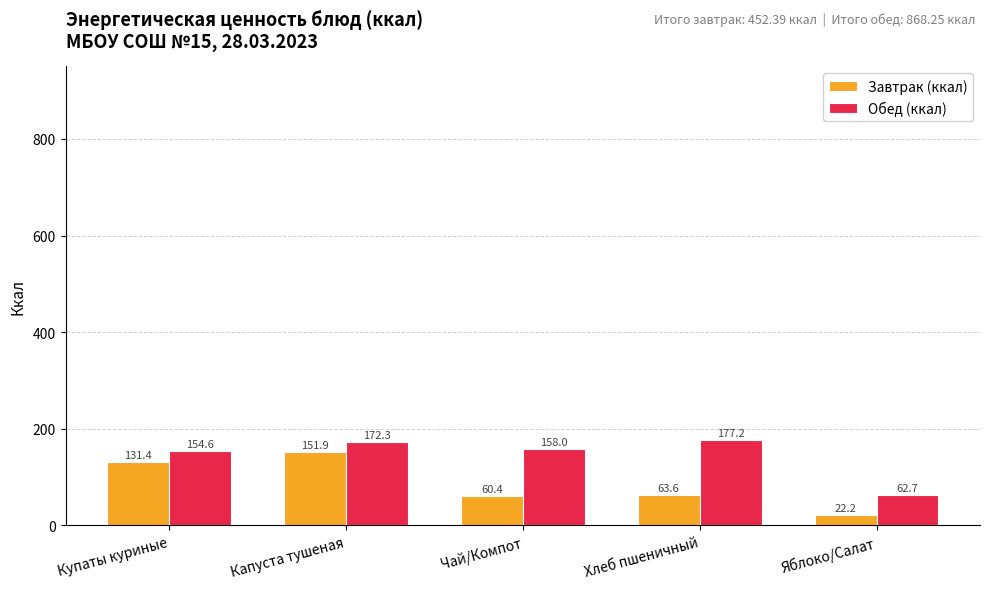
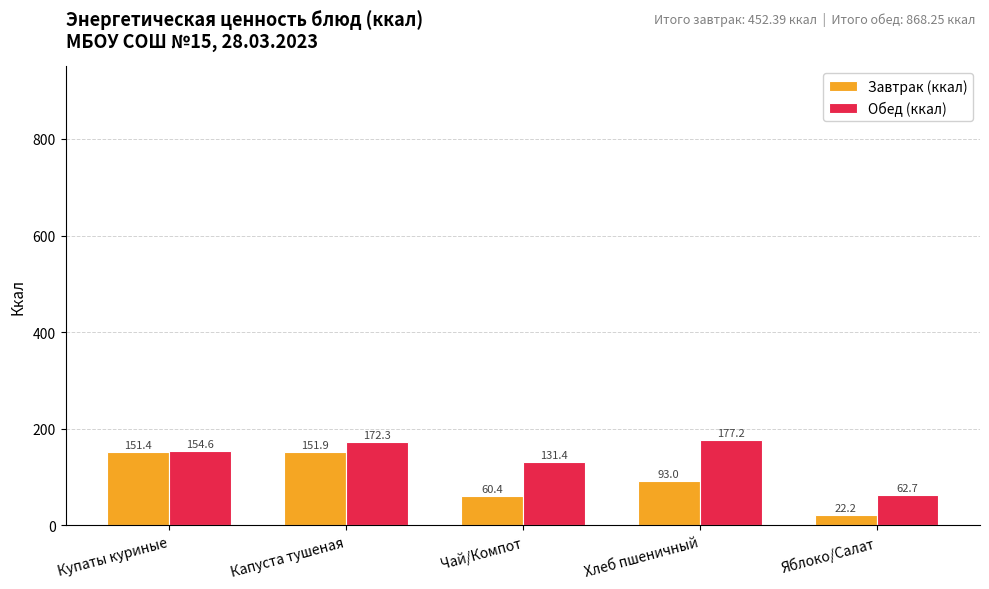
  {
    "Завтрак (ккал)": {
-     "Купаты куриные": 131.4,
+     "Купаты куриные": 151.4,
      "Капуста тушеная": 151.9,
      "Чай/Компот": 60.4,
-     "Хлеб пшеничный": 63.6,
+     "Хлеб пшеничный": 93.0,
      "Яблоко/Салат": 22.2
    },
    "Обед (ккал)": {
      "Купаты куриные": 154.6,
      "Капуста тушеная": 172.3,
-     "Чай/Компот": 158.0,
+     "Чай/Компот": 131.4,
      "Хлеб пшеничный": 177.2,
      "Яблоко/Салат": 62.7
    }
  }
